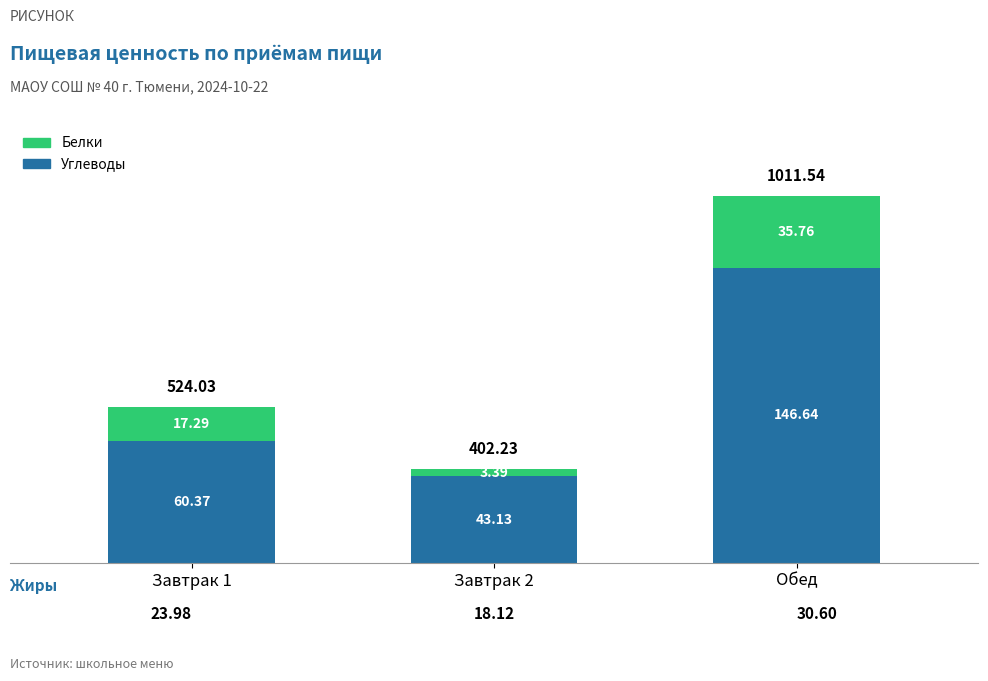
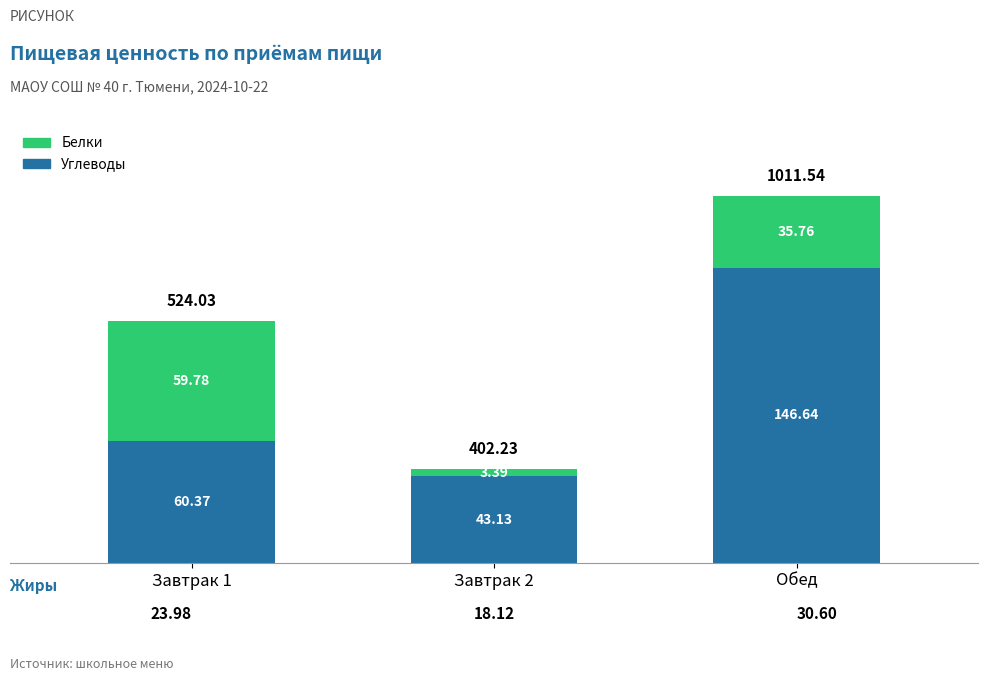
  {
    "Углеводы": {
      "Завтрак 1": 60.37,
      "Завтрак 2": 43.13,
      "Обед": 146.64
    },
    "Белки": {
-     "Завтрак 1": 17.29,
+     "Завтрак 1": 59.78,
      "Завтрак 2": 3.39,
      "Обед": 35.76
    }
  }
